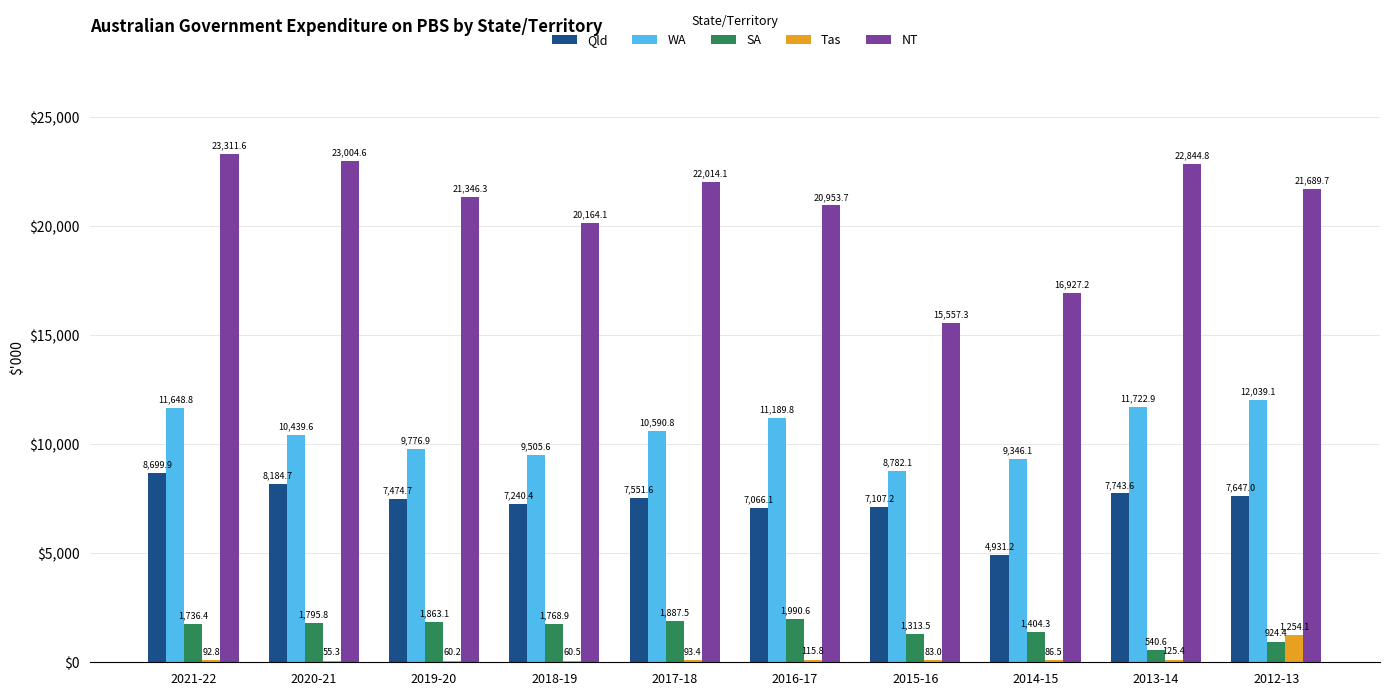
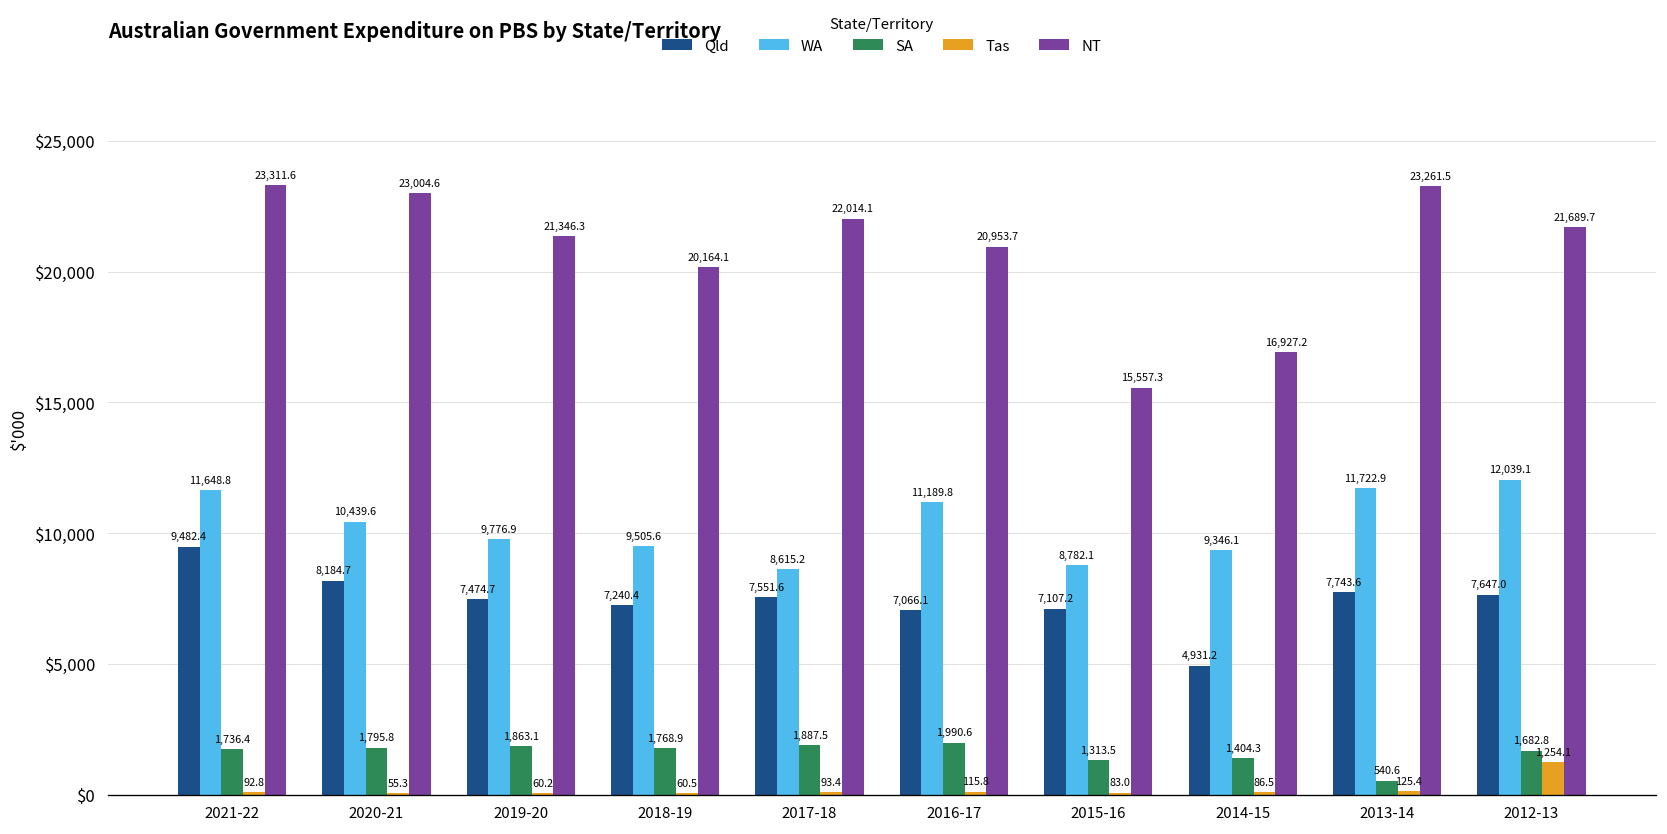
  {
    "Qld": {
-     "2021-22": "8,699.9",
+     "2021-22": "9,482.4",
      "2020-21": "8,184.7",
      "2019-20": "7,474.7",
      "2018-19": "7,240.4",
      "2017-18": "7,551.6",
      "2016-17": "7,066.1",
      "2015-16": "7,107.2",
      "2014-15": "4,931.2",
      "2013-14": "7,743.6",
      "2012-13": "7,647.0"
    },
    "WA": {
      "2021-22": "11,648.8",
      "2020-21": "10,439.6",
      "2019-20": "9,776.9",
      "2018-19": "9,505.6",
-     "2017-18": "10,590.8",
+     "2017-18": "8,615.2",
      "2016-17": "11,189.8",
      "2015-16": "8,782.1",
      "2014-15": "9,346.1",
      "2013-14": "11,722.9",
      "2012-13": "12,039.1"
    },
    "SA": {
      "2021-22": "1,736.4",
      "2020-21": "1,795.8",
      "2019-20": "1,863.1",
      "2018-19": "1,768.9",
      "2017-18": "1,887.5",
      "2016-17": "1,990.6",
      "2015-16": "1,313.5",
      "2014-15": "1,404.3",
      "2013-14": "540.6",
-     "2012-13": "924.4"
+     "2012-13": "1,682.8"
    },
    "Tas": {
      "2021-22": "92.8",
      "2020-21": "55.3",
      "2019-20": "60.2",
      "2018-19": "60.5",
      "2017-18": "93.4",
      "2016-17": "115.8",
      "2015-16": "83.0",
      "2014-15": "86.5",
      "2013-14": "125.4",
      "2012-13": "1,254.1"
    },
    "NT": {
      "2021-22": "23,311.6",
      "2020-21": "23,004.6",
      "2019-20": "21,346.3",
      "2018-19": "20,164.1",
      "2017-18": "22,014.1",
      "2016-17": "20,953.7",
      "2015-16": "15,557.3",
      "2014-15": "16,927.2",
-     "2013-14": "22,844.8",
+     "2013-14": "23,261.5",
      "2012-13": "21,689.7"
    }
  }
